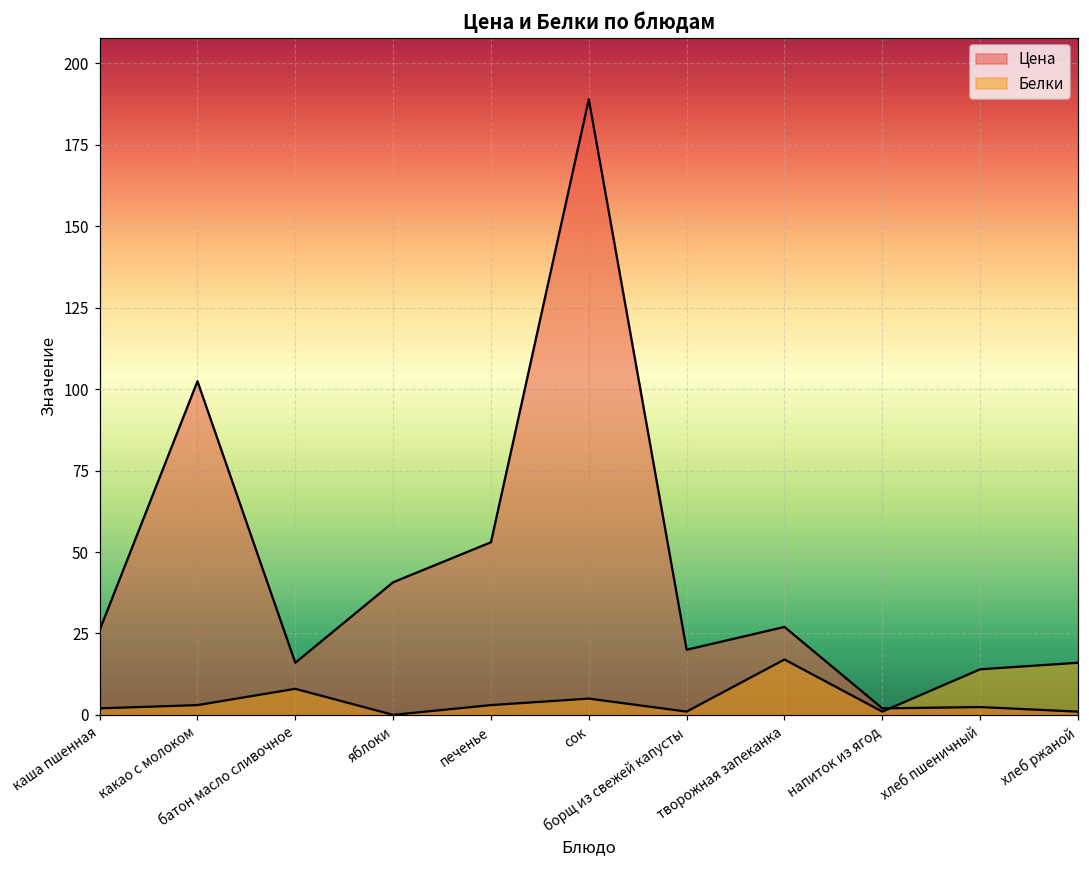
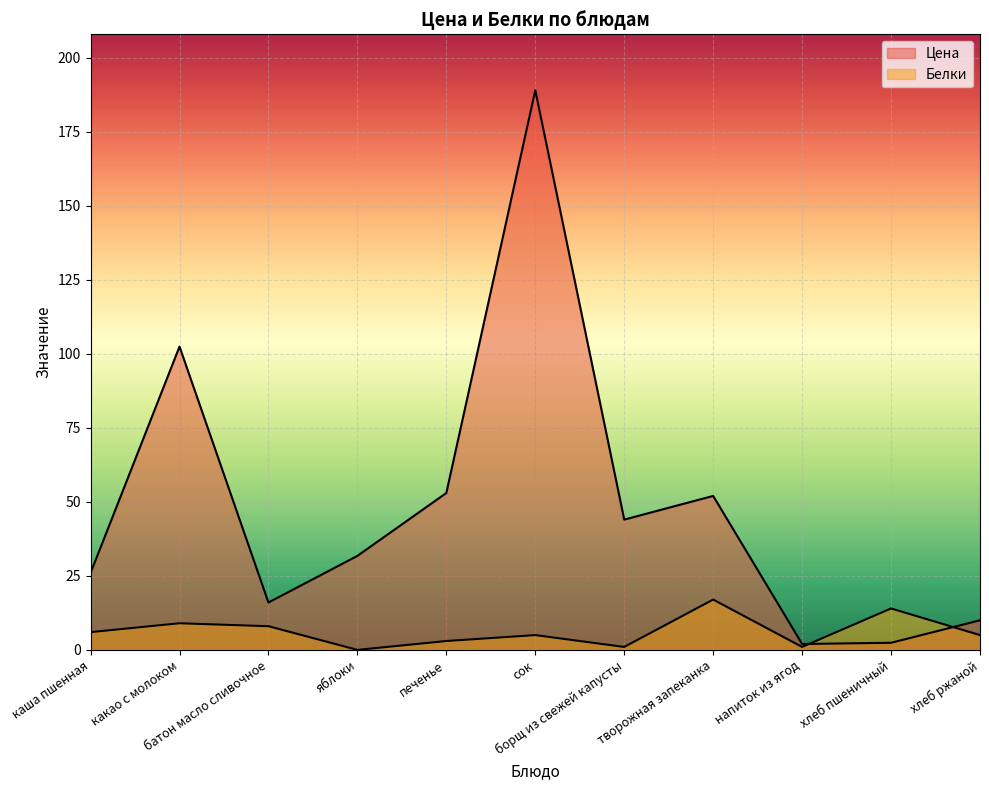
  {
    "Цена": {
      "каша пшенная": 26,
      "какао с молоком": 102,
      "батон масло сливочное": 16,
-     "яблоки": 41,
+     "яблоки": 32,
      "печенье": 53,
      "сок": 189,
-     "борщ из свежей капусты": 20,
-     "творожная запеканка": 27,
+     "борщ из свежей капусты": 44,
+     "творожная запеканка": 52,
      "напиток из ягод": 2,
      "хлеб пшеничный": 2,
-     "хлеб ржаной": 1
+     "хлеб ржаной": 10
    },
    "Белки": {
-     "каша пшенная": 2,
-     "какао с молоком": 3,
+     "каша пшенная": 6,
+     "какао с молоком": 9,
      "батон масло сливочное": 8,
      "яблоки": 0,
      "печенье": 3,
      "сок": 5,
      "борщ из свежей капусты": 1,
      "творожная запеканка": 17,
      "напиток из ягод": 1,
      "хлеб пшеничный": 14,
-     "хлеб ржаной": 16
+     "хлеб ржаной": 5
    }
  }
